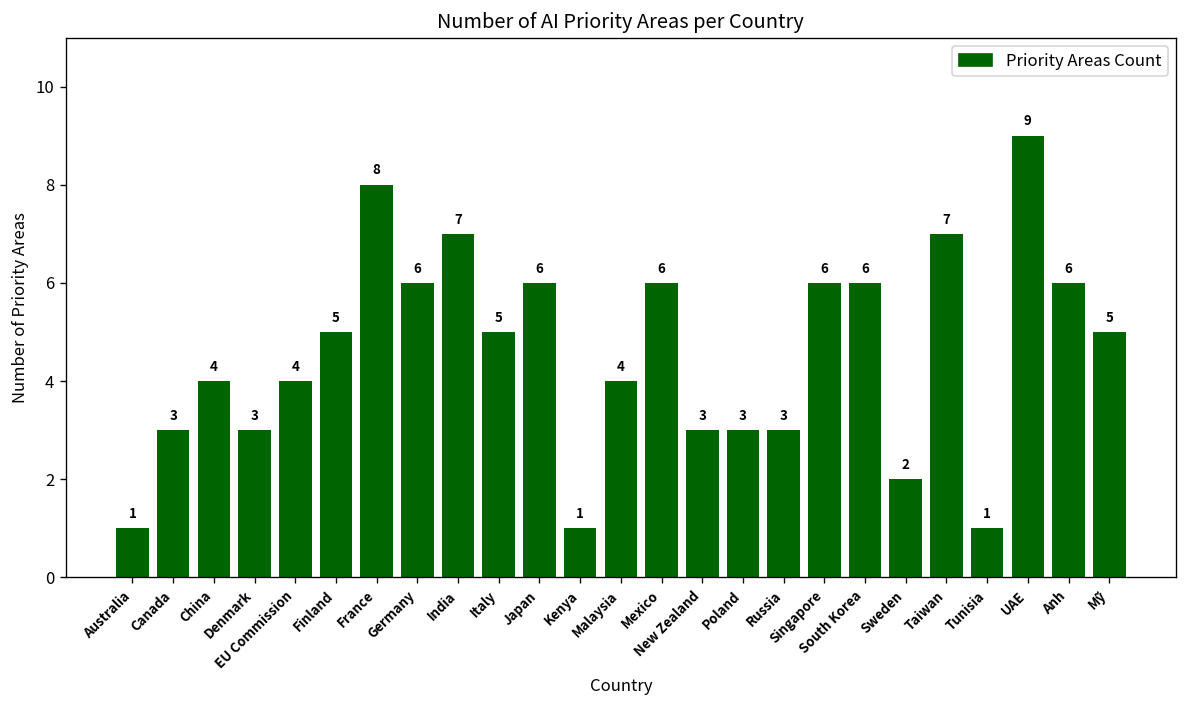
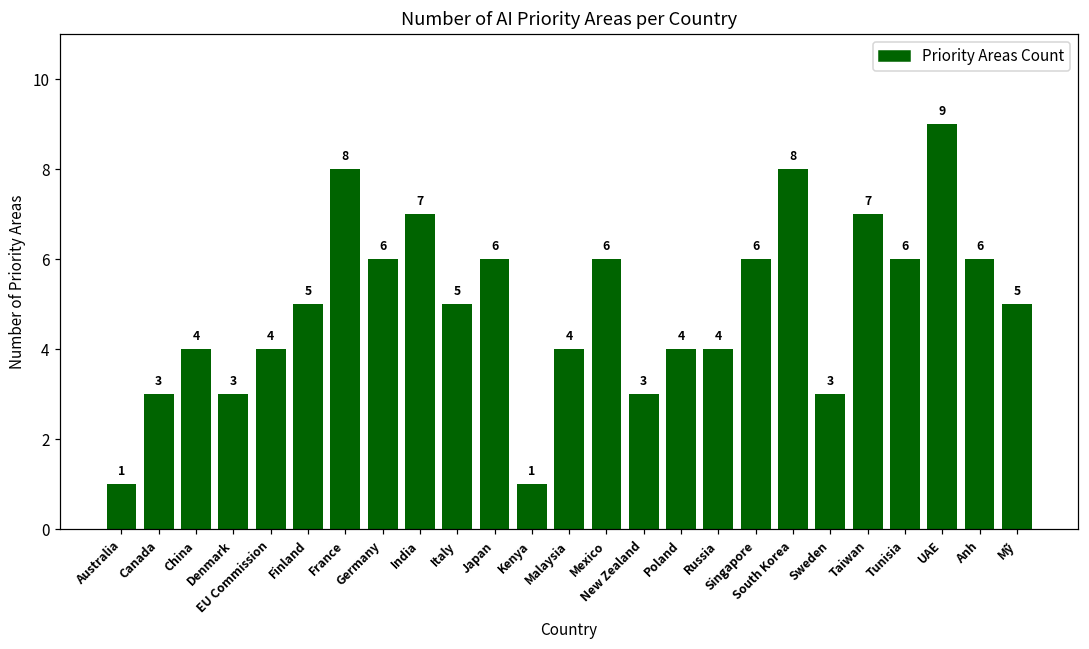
  {
    "Australia": 1,
    "Canada": 3,
    "China": 4,
    "Denmark": 3,
    "EU Commission": 4,
    "Finland": 5,
    "France": 8,
    "Germany": 6,
    "India": 7,
    "Italy": 5,
    "Japan": 6,
    "Kenya": 1,
    "Malaysia": 4,
    "Mexico": 6,
    "New Zealand": 3,
-   "Poland": 3,
-   "Russia": 3,
+   "Poland": 4,
+   "Russia": 4,
    "Singapore": 6,
-   "South Korea": 6,
-   "Sweden": 2,
+   "South Korea": 8,
+   "Sweden": 3,
    "Taiwan": 7,
-   "Tunisia": 1,
+   "Tunisia": 6,
    "UAE": 9,
    "Anh": 6,
    "Mỹ": 5
  }
